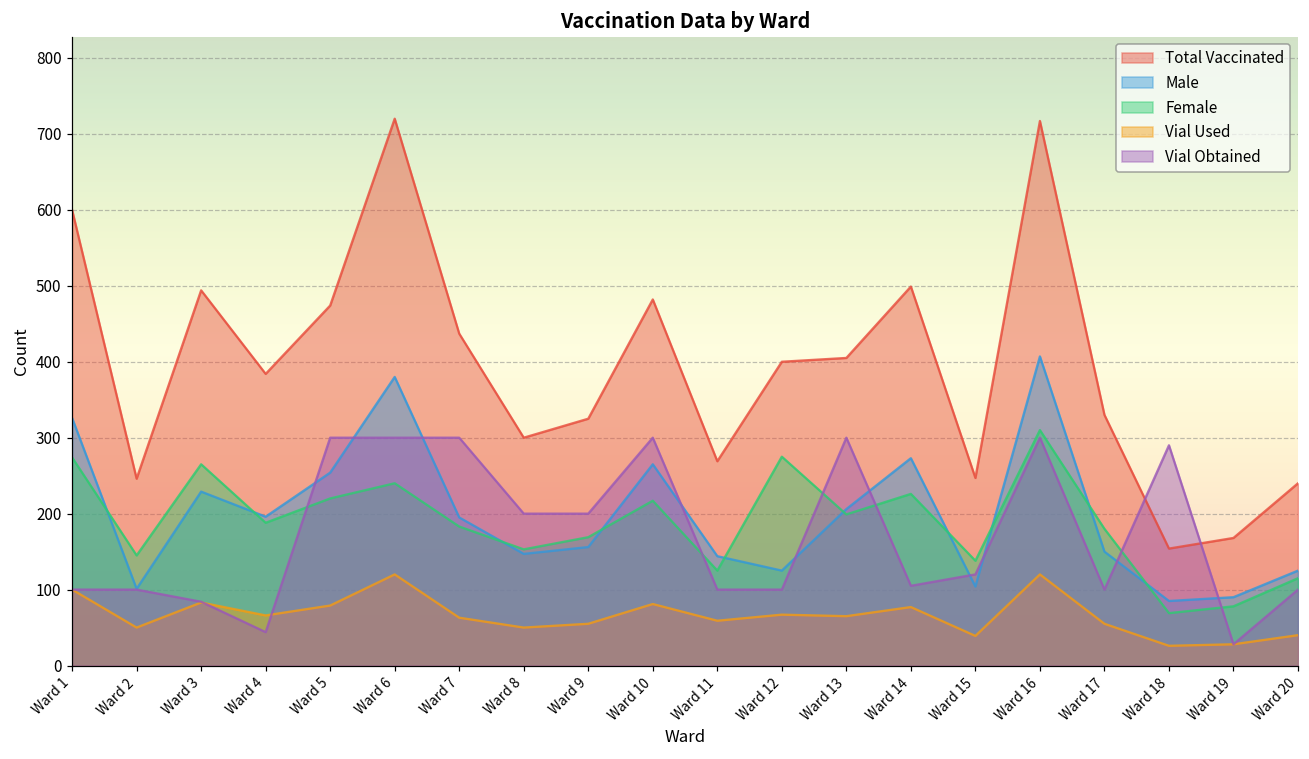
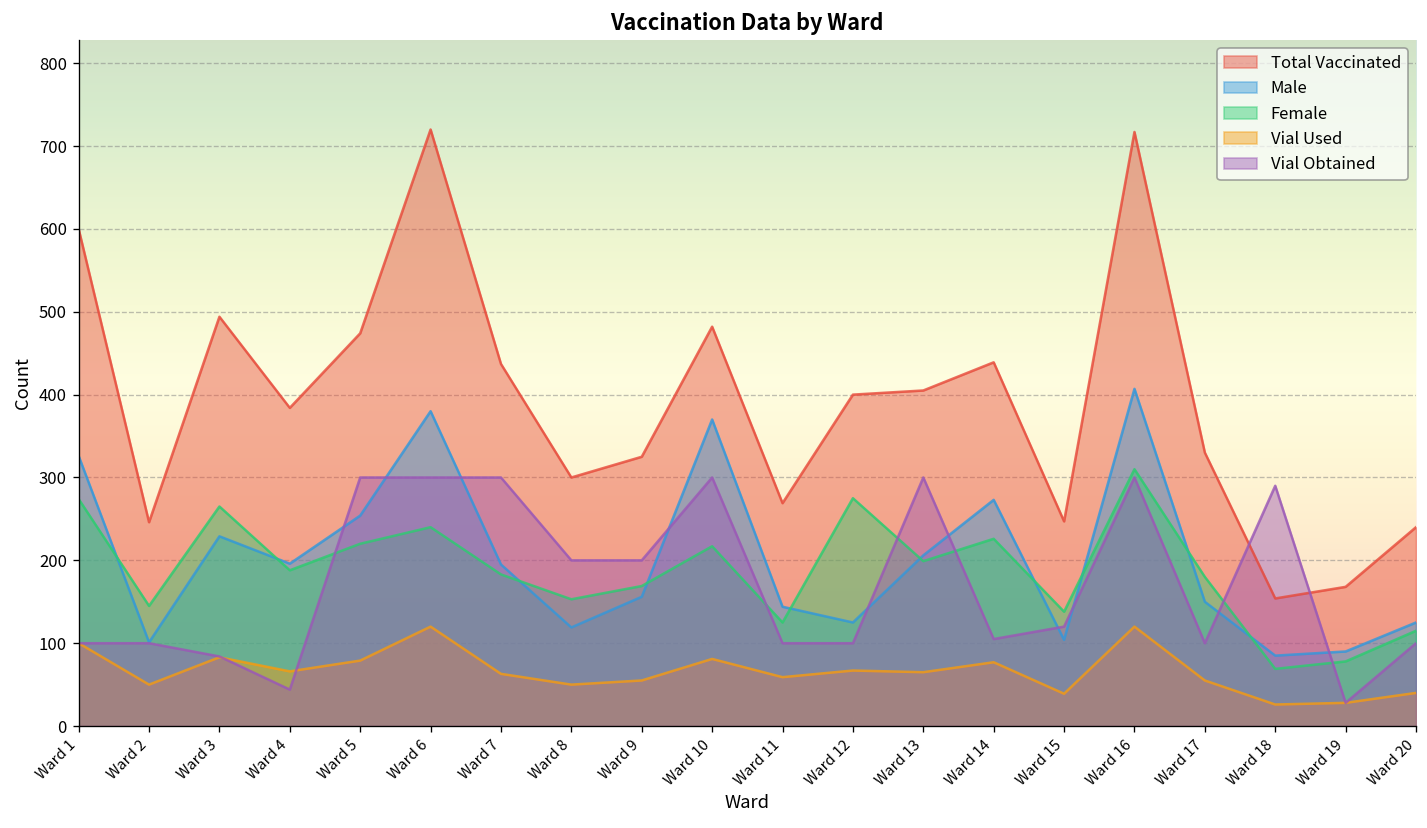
  {
    "Total Vaccinated": {
      "Ward 1": 600,
      "Ward 2": 250,
      "Ward 3": 490,
      "Ward 4": 380,
      "Ward 5": 470,
      "Ward 6": 720,
      "Ward 7": 440,
      "Ward 8": 300,
      "Ward 9": 330,
      "Ward 10": 480,
      "Ward 11": 270,
      "Ward 12": 400,
      "Ward 13": 410,
-     "Ward 14": 500,
+     "Ward 14": 440,
      "Ward 15": 250,
      "Ward 16": 720,
      "Ward 17": 330,
      "Ward 18": 150,
      "Ward 19": 170,
      "Ward 20": 240
    },
    "Male": {
      "Ward 1": 330,
      "Ward 3": 230,
      "Ward 4": 200,
      "Ward 5": 250,
      "Ward 6": 380,
      "Ward 7": 200,
-     "Ward 8": 150,
+     "Ward 8": 120,
      "Ward 9": 160,
-     "Ward 10": 270,
+     "Ward 10": 370,
      "Ward 11": 140,
      "Ward 12": 130,
      "Ward 13": 210,
      "Ward 14": 270,
      "Ward 15": 100,
      "Ward 16": 410,
      "Ward 17": 150,
      "Ward 18": 90,
      "Ward 19": 90,
      "Ward 20": 130
    },
    "Female": {
      "Ward 1": 270,
      "Ward 2": 150,
      "Ward 3": 270,
      "Ward 4": 190,
      "Ward 5": 220,
      "Ward 6": 240,
      "Ward 7": 180,
      "Ward 8": 150,
      "Ward 9": 170,
      "Ward 10": 220,
      "Ward 11": 130,
      "Ward 12": 280,
      "Ward 13": 200,
      "Ward 14": 230,
      "Ward 15": 140,
      "Ward 16": 310,
      "Ward 17": 180,
      "Ward 18": 70,
      "Ward 19": 80,
      "Ward 20": 120
    },
    "Vial Used": {
      "Ward 2": 50,
      "Ward 4": 70,
      "Ward 5": 80,
      "Ward 6": 120,
      "Ward 7": 60,
      "Ward 8": 50,
      "Ward 9": 60,
      "Ward 10": 80,
      "Ward 11": 60,
      "Ward 12": 70,
      "Ward 13": 70,
      "Ward 14": 80,
      "Ward 15": 40,
      "Ward 16": 120,
      "Ward 17": 60,
      "Ward 18": 30,
      "Ward 20": 40
    },
    "Vial Obtained": {
      "Ward 4": 40,
      "Ward 5": 300,
      "Ward 6": 300,
      "Ward 7": 300,
      "Ward 8": 200,
      "Ward 9": 200,
      "Ward 10": 300,
      "Ward 11": 100,
      "Ward 12": 100,
      "Ward 13": 300,
      "Ward 14": 110,
      "Ward 15": 120,
      "Ward 16": 300,
      "Ward 17": 100,
      "Ward 18": 290,
      "Ward 20": 100
    }
  }
